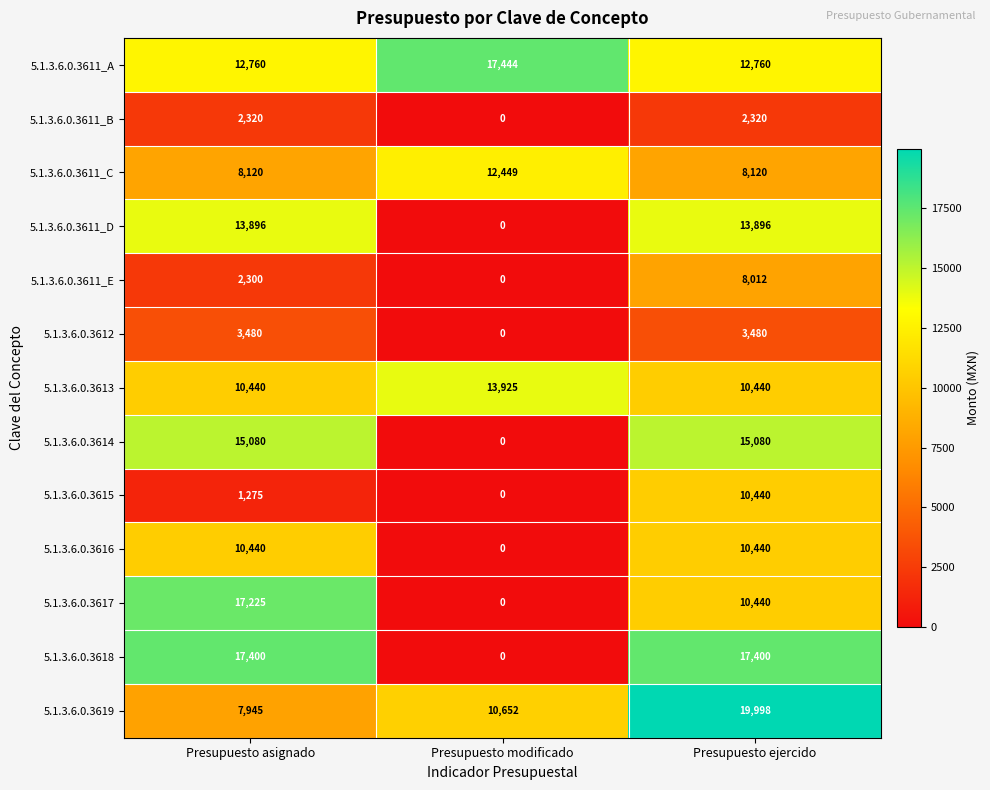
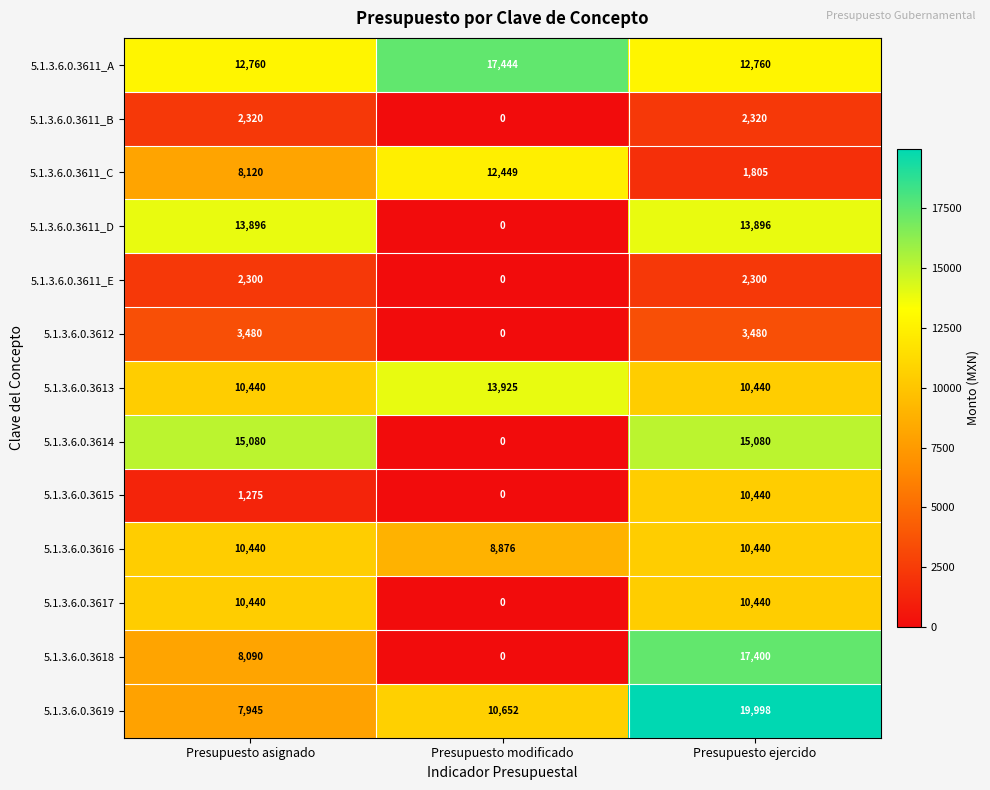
  {
    "5.1.3.6.0.3611_A": {
      "Presupuesto asignado": "12,760",
      "Presupuesto modificado": "17,444",
      "Presupuesto ejercido": "12,760"
    },
    "5.1.3.6.0.3611_B": {
      "Presupuesto asignado": "2,320",
      "Presupuesto modificado": "0",
      "Presupuesto ejercido": "2,320"
    },
    "5.1.3.6.0.3611_C": {
      "Presupuesto asignado": "8,120",
      "Presupuesto modificado": "12,449",
-     "Presupuesto ejercido": "8,120"
+     "Presupuesto ejercido": "1,805"
    },
    "5.1.3.6.0.3611_D": {
      "Presupuesto asignado": "13,896",
      "Presupuesto modificado": "0",
      "Presupuesto ejercido": "13,896"
    },
    "5.1.3.6.0.3611_E": {
      "Presupuesto asignado": "2,300",
      "Presupuesto modificado": "0",
-     "Presupuesto ejercido": "8,012"
+     "Presupuesto ejercido": "2,300"
    },
    "5.1.3.6.0.3612": {
      "Presupuesto asignado": "3,480",
      "Presupuesto modificado": "0",
      "Presupuesto ejercido": "3,480"
    },
    "5.1.3.6.0.3613": {
      "Presupuesto asignado": "10,440",
      "Presupuesto modificado": "13,925",
      "Presupuesto ejercido": "10,440"
    },
    "5.1.3.6.0.3614": {
      "Presupuesto asignado": "15,080",
      "Presupuesto modificado": "0",
      "Presupuesto ejercido": "15,080"
    },
    "5.1.3.6.0.3615": {
      "Presupuesto asignado": "1,275",
      "Presupuesto modificado": "0",
      "Presupuesto ejercido": "10,440"
    },
    "5.1.3.6.0.3616": {
      "Presupuesto asignado": "10,440",
-     "Presupuesto modificado": "0",
+     "Presupuesto modificado": "8,876",
      "Presupuesto ejercido": "10,440"
    },
    "5.1.3.6.0.3617": {
-     "Presupuesto asignado": "17,225",
+     "Presupuesto asignado": "10,440",
      "Presupuesto modificado": "0",
      "Presupuesto ejercido": "10,440"
    },
    "5.1.3.6.0.3618": {
-     "Presupuesto asignado": "17,400",
+     "Presupuesto asignado": "8,090",
      "Presupuesto modificado": "0",
      "Presupuesto ejercido": "17,400"
    },
    "5.1.3.6.0.3619": {
      "Presupuesto asignado": "7,945",
      "Presupuesto modificado": "10,652",
      "Presupuesto ejercido": "19,998"
    }
  }
